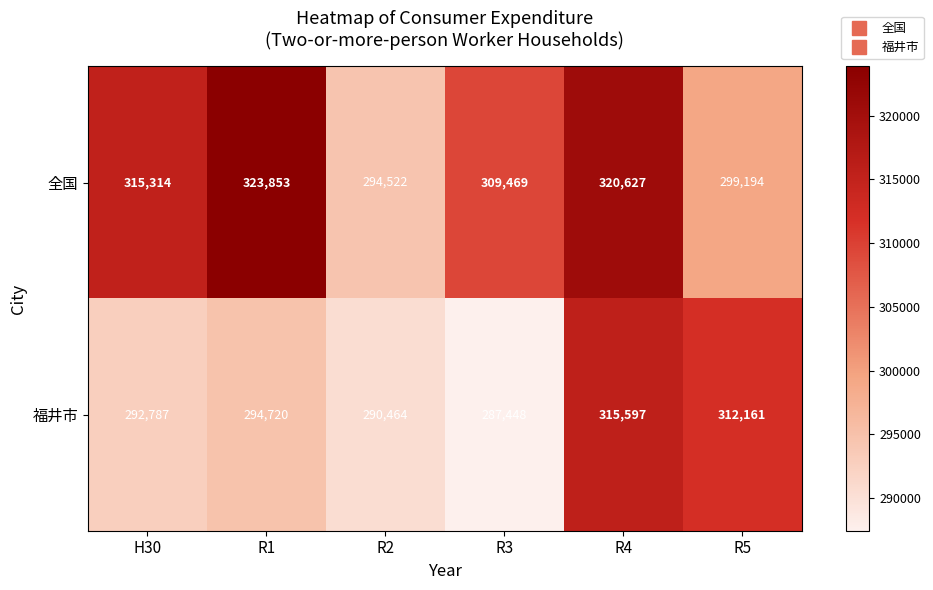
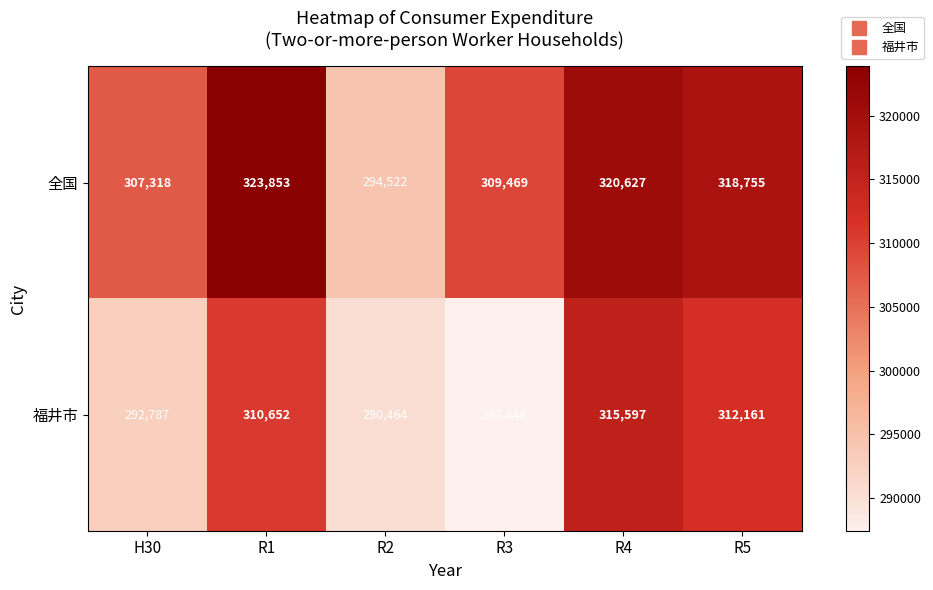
  {
    "全国": {
-     "H30": "315,314",
+     "H30": "307,318",
      "R1": "323,853",
      "R2": "294,522",
      "R3": "309,469",
      "R4": "320,627",
-     "R5": "299,194"
+     "R5": "318,755"
    },
    "福井市": {
      "H30": "292,787",
-     "R1": "294,720",
+     "R1": "310,652",
      "R4": "315,597",
      "R5": "312,161"
    }
  }
